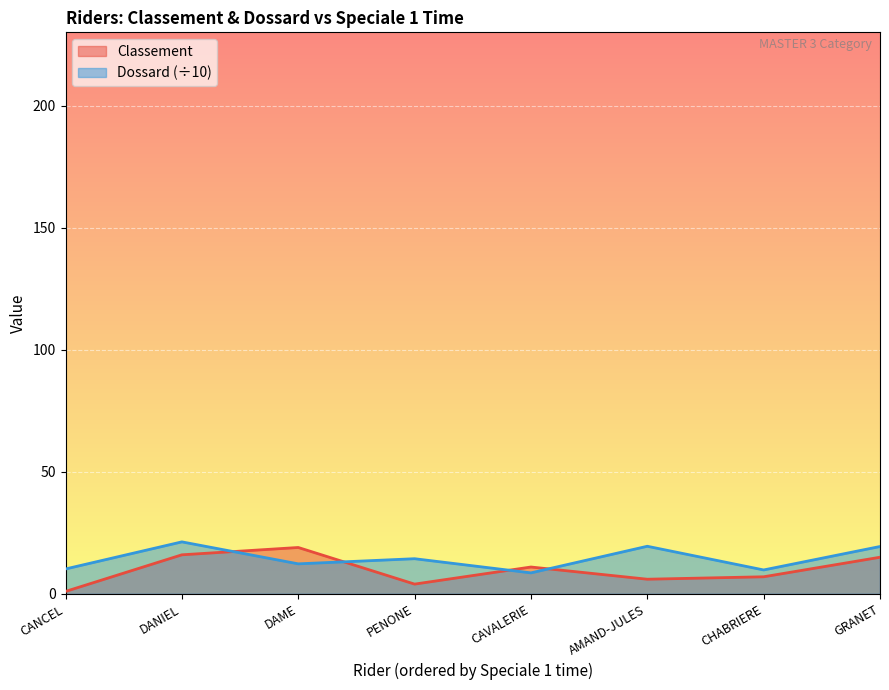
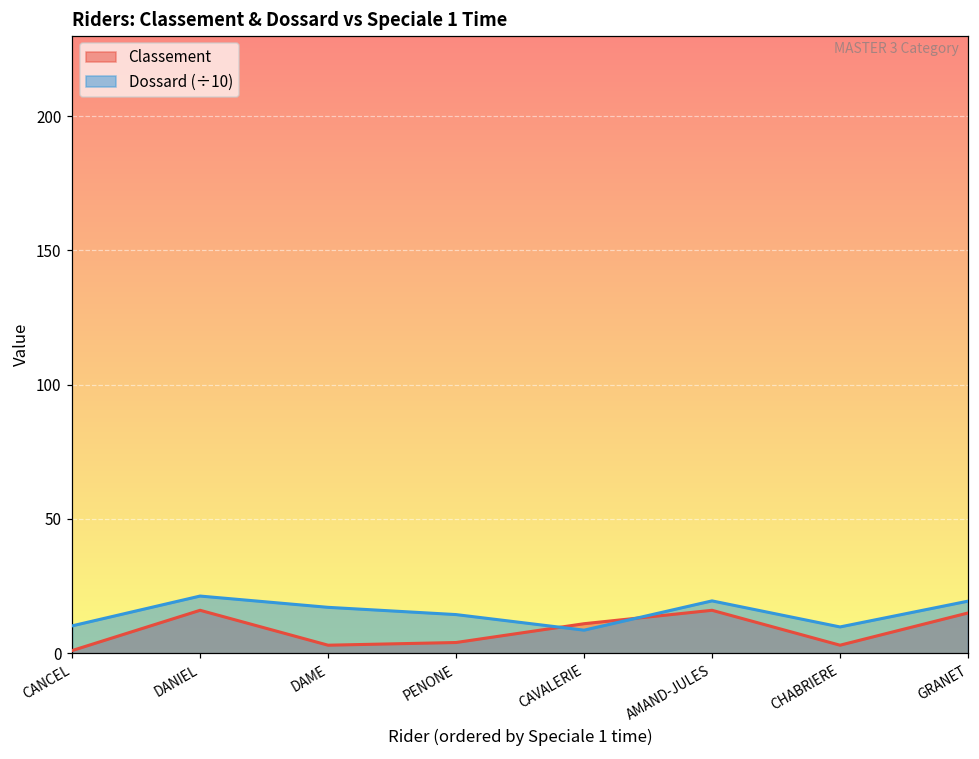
  {
    "Classement": {
      "CANCEL": 1,
      "DANIEL": 16,
-     "DAME": 19,
+     "DAME": 3,
      "PENONE": 4,
      "CAVALERIE": 11,
-     "AMAND-JULES": 6,
-     "CHABRIERE": 7,
+     "AMAND-JULES": 16,
+     "CHABRIERE": 3,
      "GRANET": 15
    },
    "Dossard (÷10)": {
      "CANCEL": 10,
      "DANIEL": 21,
-     "DAME": 12,
+     "DAME": 17,
      "PENONE": 14,
      "CAVALERIE": 9,
      "AMAND-JULES": 20,
      "CHABRIERE": 10,
      "GRANET": 19
    }
  }
